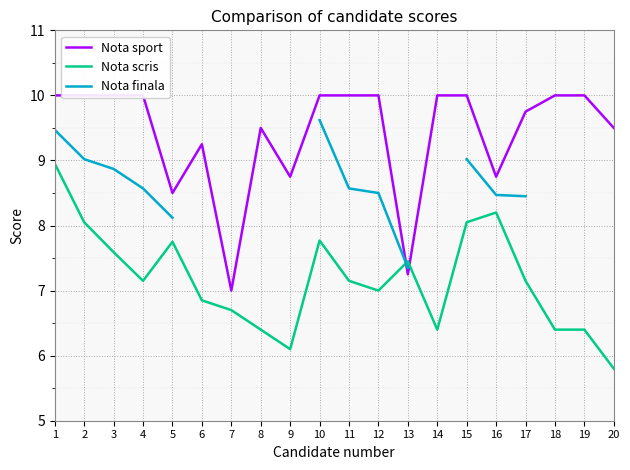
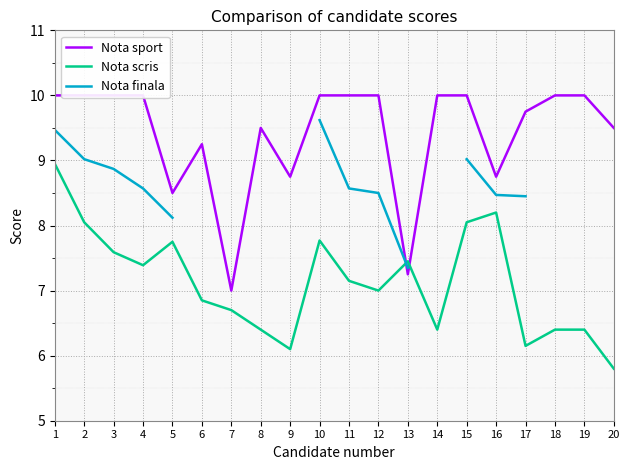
  {
    "Nota sport": {
      "1": 10.0,
      "5": 8.5,
      "6": 9.3,
      "7": 7.0,
      "8": 9.5,
      "9": 8.8,
      "10": 10.0,
      "11": 10.0,
      "12": 10.0,
      "13": 7.3,
      "14": 10.0,
      "15": 10.0,
      "16": 8.8,
      "17": 9.8,
      "18": 10.0,
      "19": 10.0,
      "20": 9.5
    },
    "Nota scris": {
      "1": 9.0,
      "2": 8.1,
      "3": 7.6,
-     "4": 7.2,
+     "4": 7.4,
      "5": 7.8,
      "6": 6.9,
      "7": 6.7,
      "8": 6.4,
      "9": 6.1,
      "10": 7.8,
      "11": 7.2,
      "12": 7.0,
      "13": 7.5,
      "14": 6.4,
      "15": 8.1,
      "16": 8.2,
-     "17": 7.2,
+     "17": 6.2,
      "18": 6.4,
      "19": 6.4,
      "20": 5.8
    },
    "Nota finala": {
      "1": 9.5,
      "2": 9.0,
      "3": 8.9,
      "4": 8.6,
      "5": 8.1,
      "10": 9.6,
      "11": 8.6,
      "12": 8.5,
      "13": 7.4,
      "15": 9.0,
      "16": 8.5,
      "17": 8.5
    }
  }
